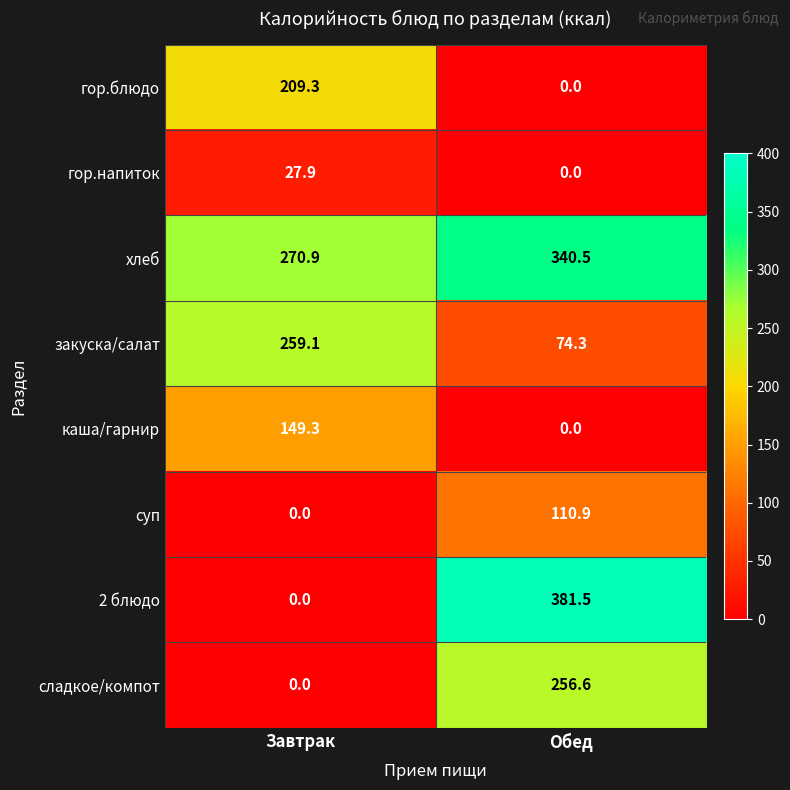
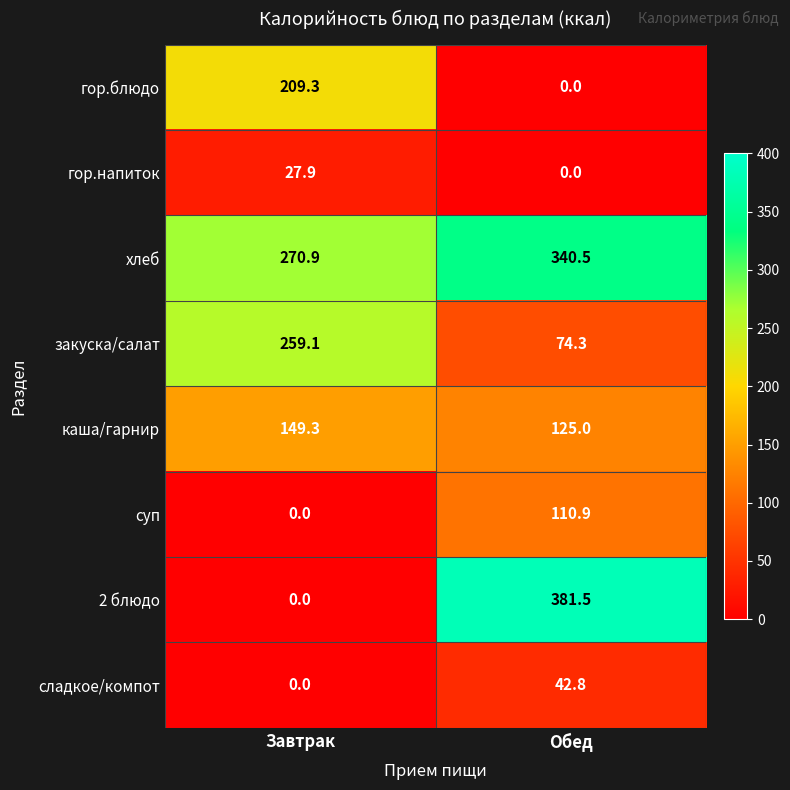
  {
    "гор.блюдо": {
      "Завтрак": 209.3,
      "Обед": 0.0
    },
    "гор.напиток": {
      "Завтрак": 27.9,
      "Обед": 0.0
    },
    "хлеб": {
      "Завтрак": 270.9,
      "Обед": 340.5
    },
    "закуска/салат": {
      "Завтрак": 259.1,
      "Обед": 74.3
    },
    "каша/гарнир": {
      "Завтрак": 149.3,
-     "Обед": 0.0
+     "Обед": 125.0
    },
    "суп": {
      "Завтрак": 0.0,
      "Обед": 110.9
    },
    "2 блюдо": {
      "Завтрак": 0.0,
      "Обед": 381.5
    },
    "сладкое/компот": {
      "Завтрак": 0.0,
-     "Обед": 256.6
+     "Обед": 42.8
    }
  }
